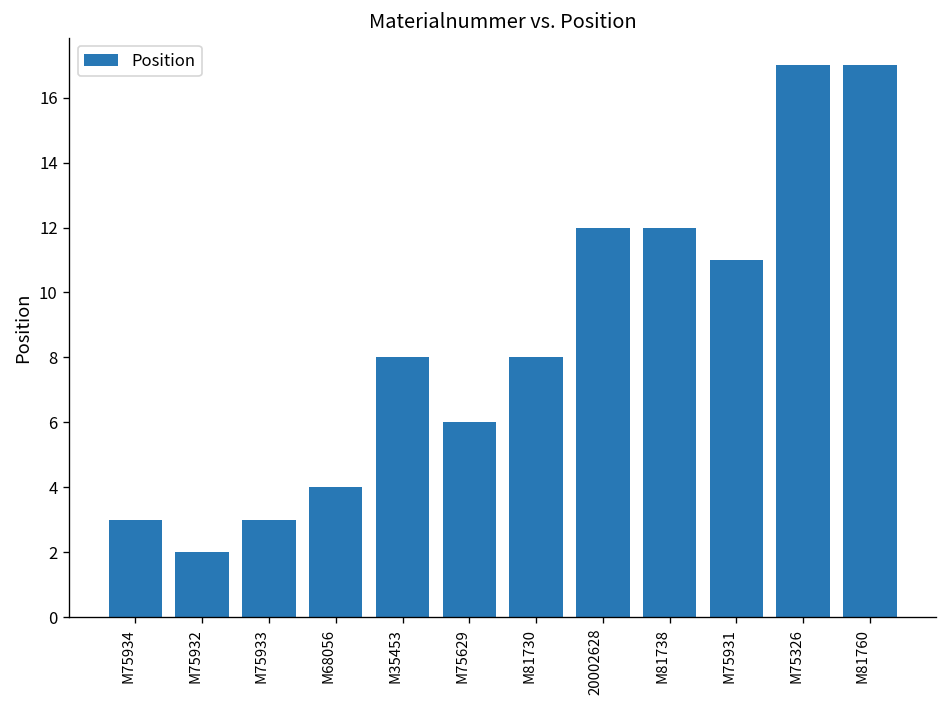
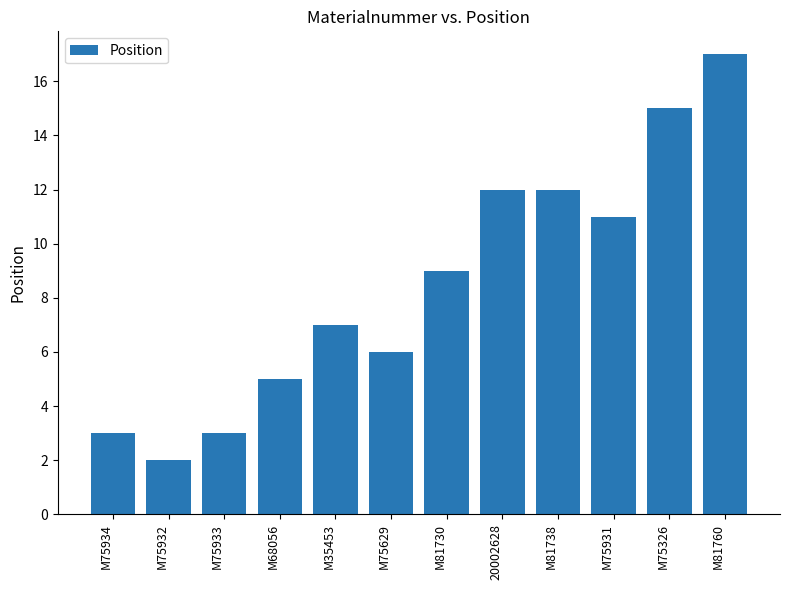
  {
    "M75934": 3,
    "M75932": 2,
    "M75933": 3,
-   "M68056": 4,
-   "M35453": 8,
+   "M68056": 5,
+   "M35453": 7,
    "M75629": 6,
-   "M81730": 8,
+   "M81730": 9,
    "20002628": 12,
    "M81738": 12,
    "M75931": 11,
-   "M75326": 17,
+   "M75326": 15,
    "M81760": 17
  }
